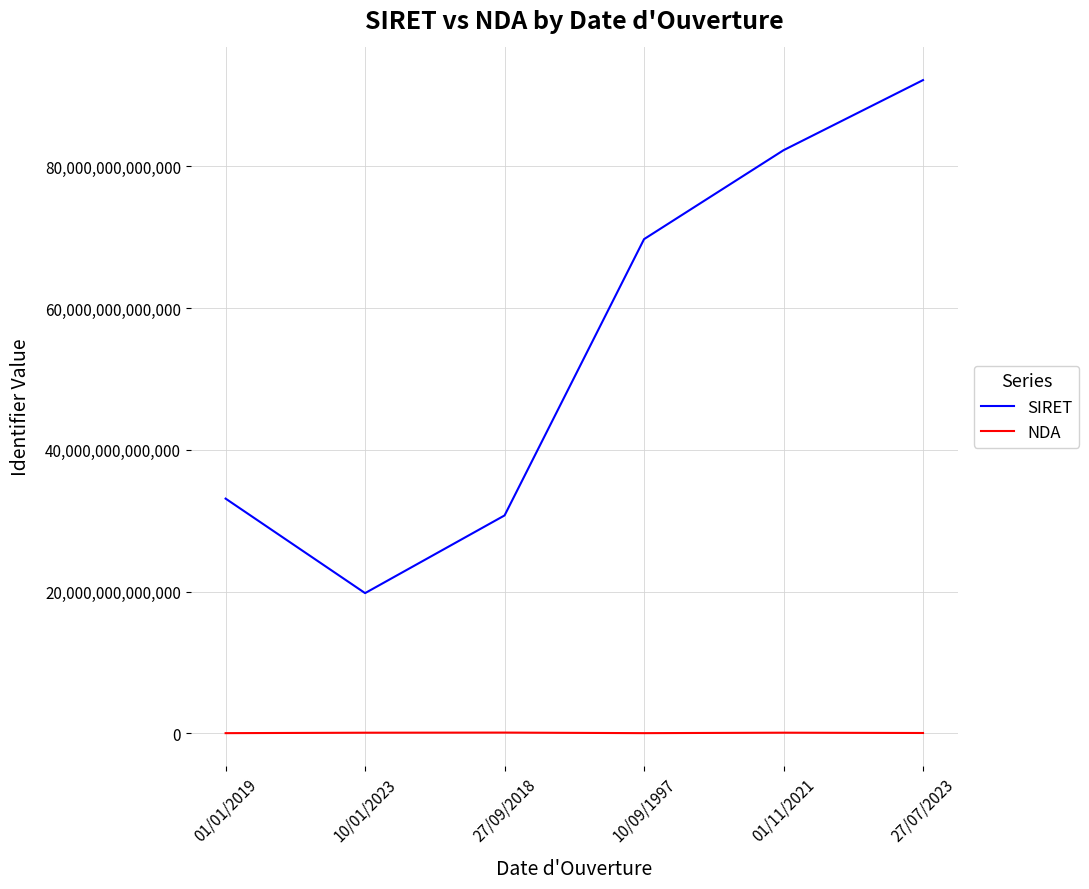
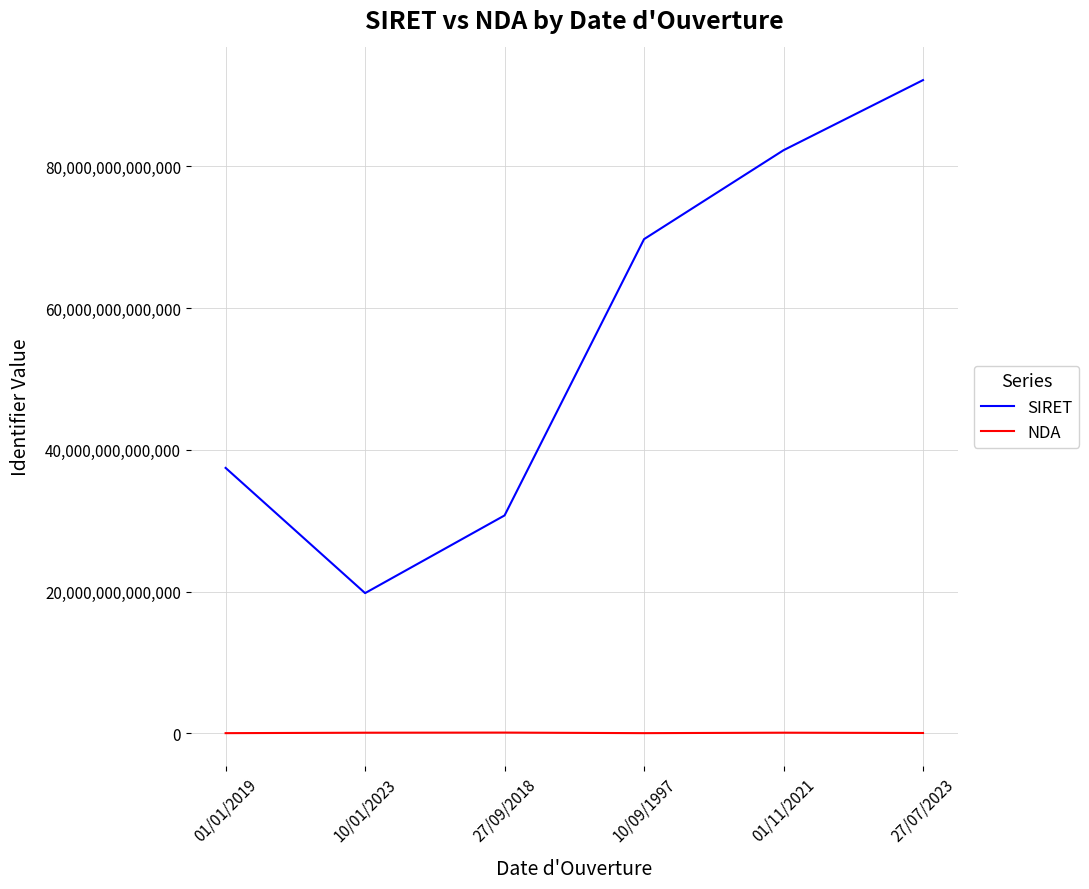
  {
    "SIRET": {
-     "01/01/2019": "33,000,000,000,000",
+     "01/01/2019": "37,000,000,000,000",
      "10/01/2023": "20,000,000,000,000",
      "27/09/2018": "31,000,000,000,000",
      "10/09/1997": "70,000,000,000,000",
      "01/11/2021": "82,000,000,000,000",
      "27/07/2023": "92,000,000,000,000"
    },
    "NDA": {
      "01/01/2019": "0",
      "10/01/2023": "0",
      "27/09/2018": "0",
      "10/09/1997": "0",
      "01/11/2021": "0",
      "27/07/2023": "0"
    }
  }
